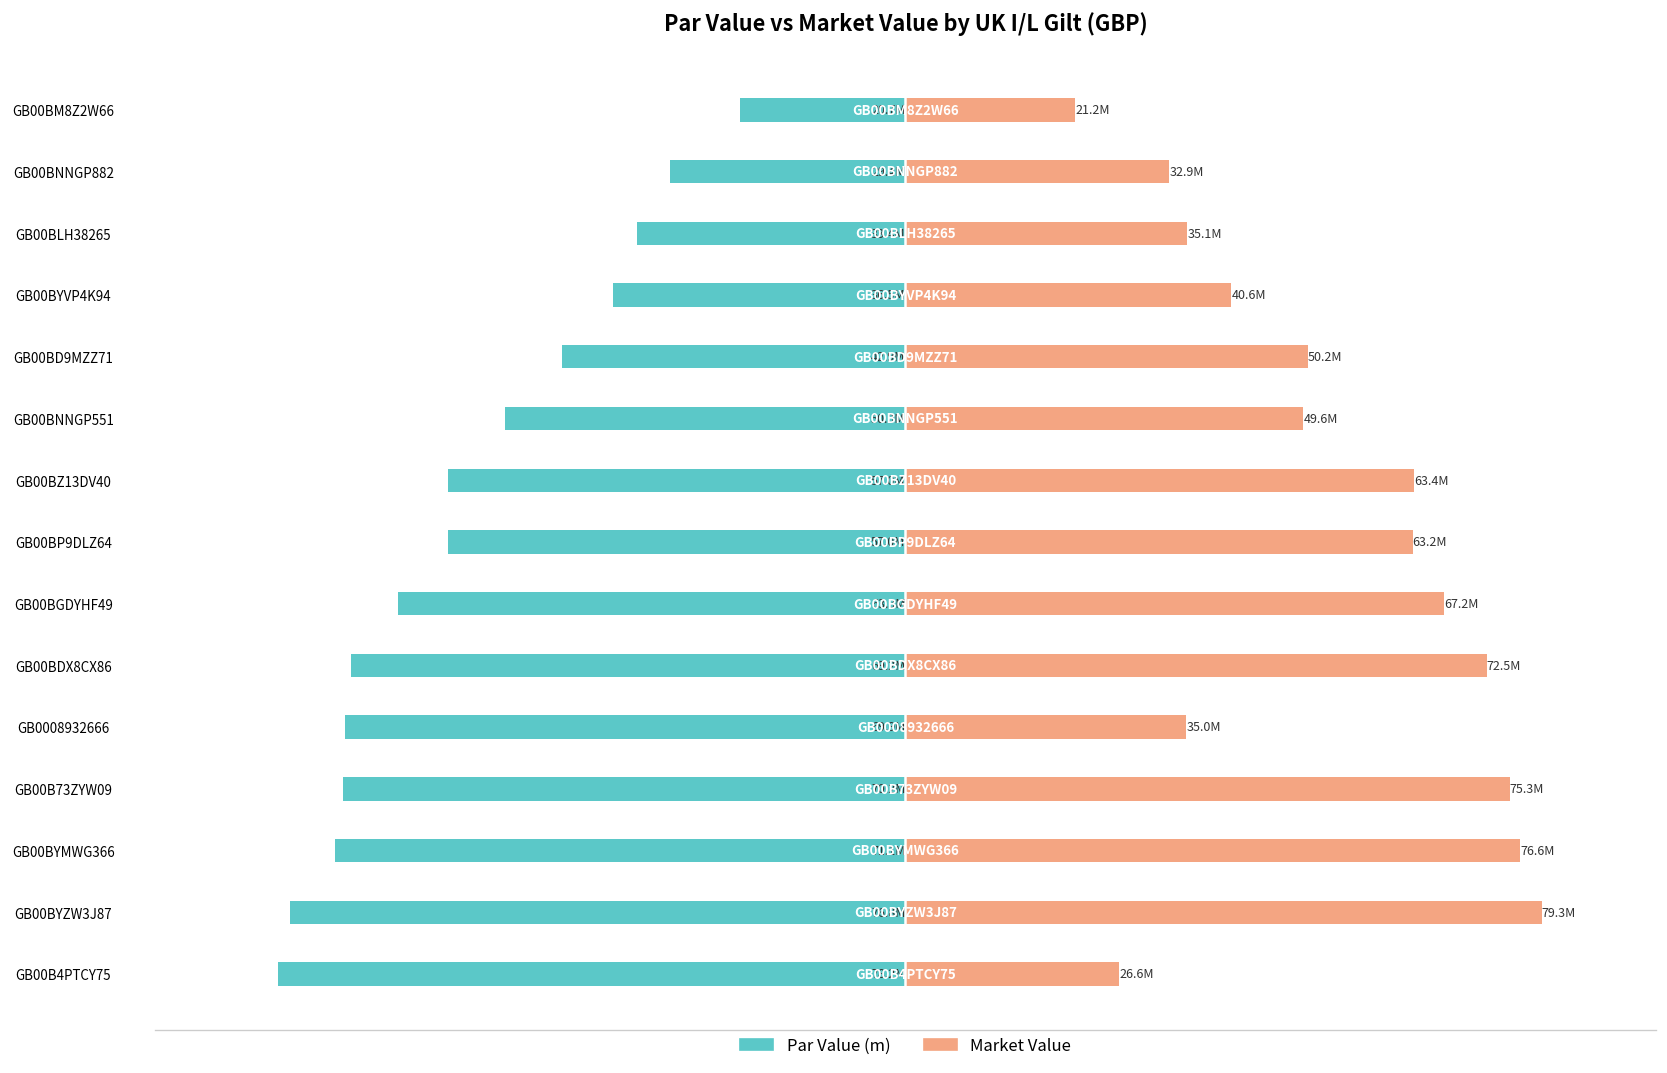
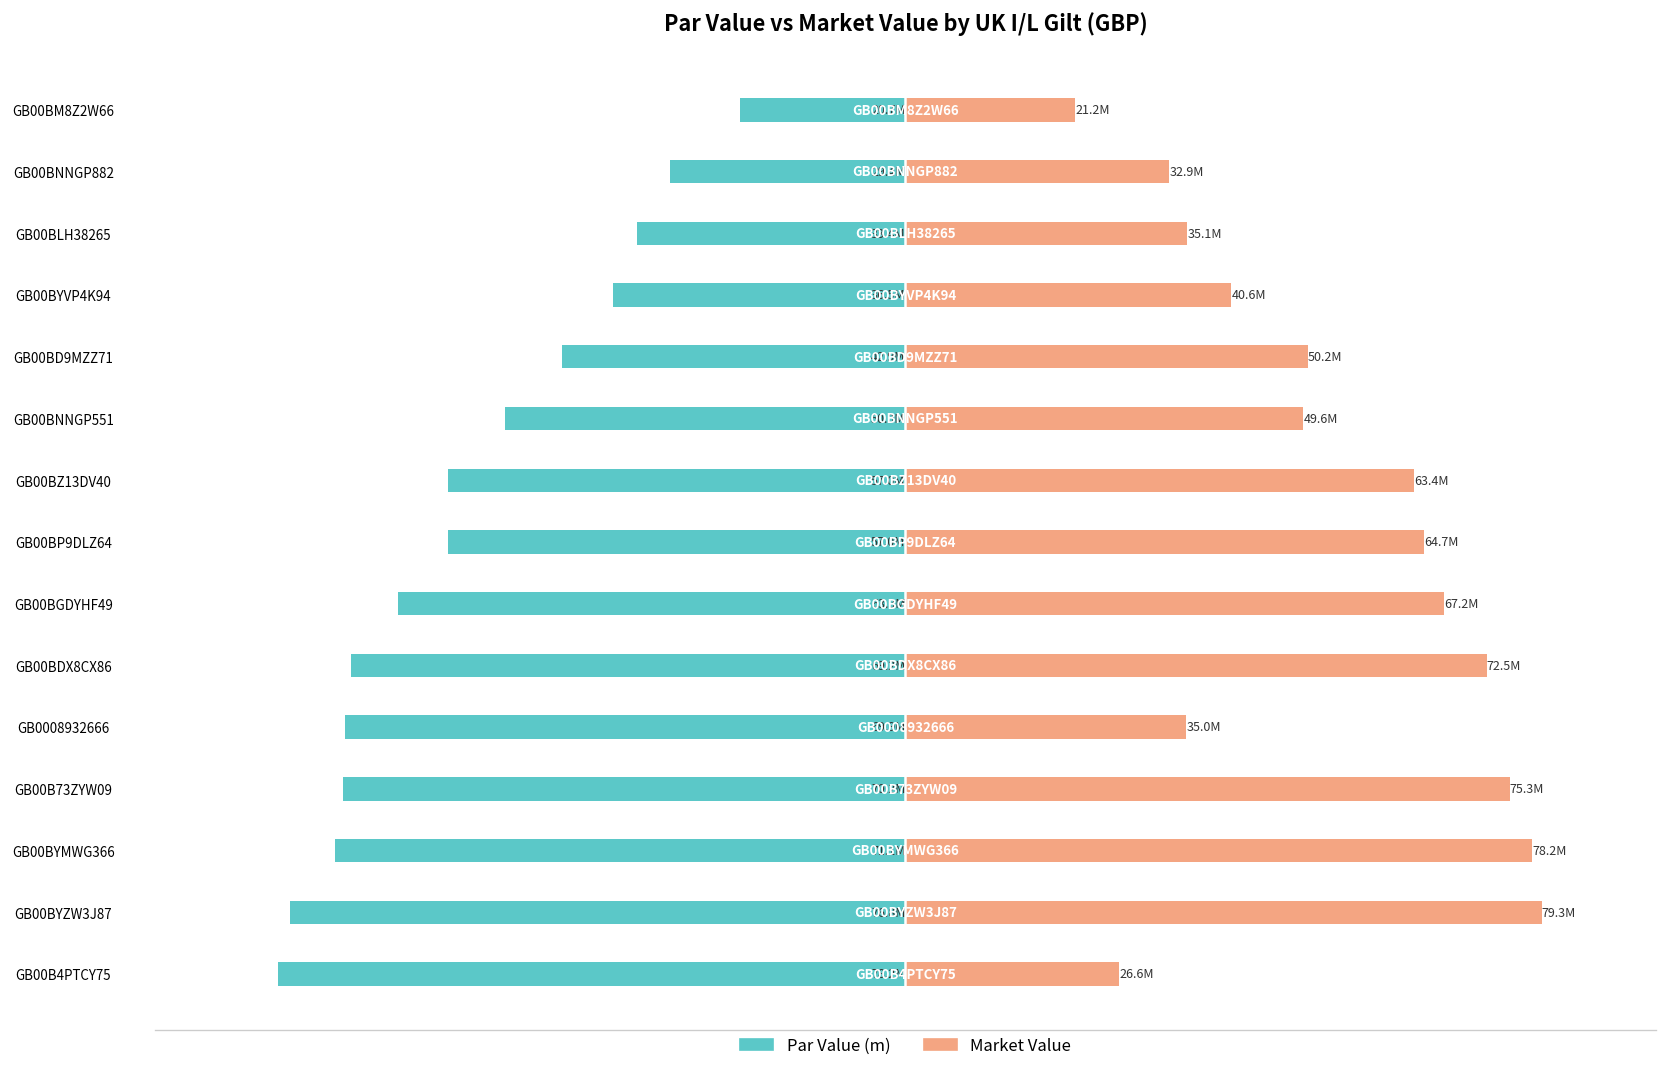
  {
    "Market Value": {
      "GB00BM8Z2W66": "21.2M",
      "GB00BNNGP882": "32.9M",
      "GB00BLH38265": "35.1M",
      "GB00BYVP4K94": "40.6M",
      "GB00BD9MZZ71": "50.2M",
      "GB00BNNGP551": "49.6M",
      "GB00BZ13DV40": "63.4M",
-     "GB00BP9DLZ64": "63.2M",
+     "GB00BP9DLZ64": "64.7M",
      "GB00BGDYHF49": "67.2M",
      "GB00BDX8CX86": "72.5M",
      "GB0008932666": "35.0M",
      "GB00B73ZYW09": "75.3M",
-     "GB00BYMWG366": "76.6M",
+     "GB00BYMWG366": "78.2M",
      "GB00BYZW3J87": "79.3M",
      "GB00B4PTCY75": "26.6M"
    }
  }
